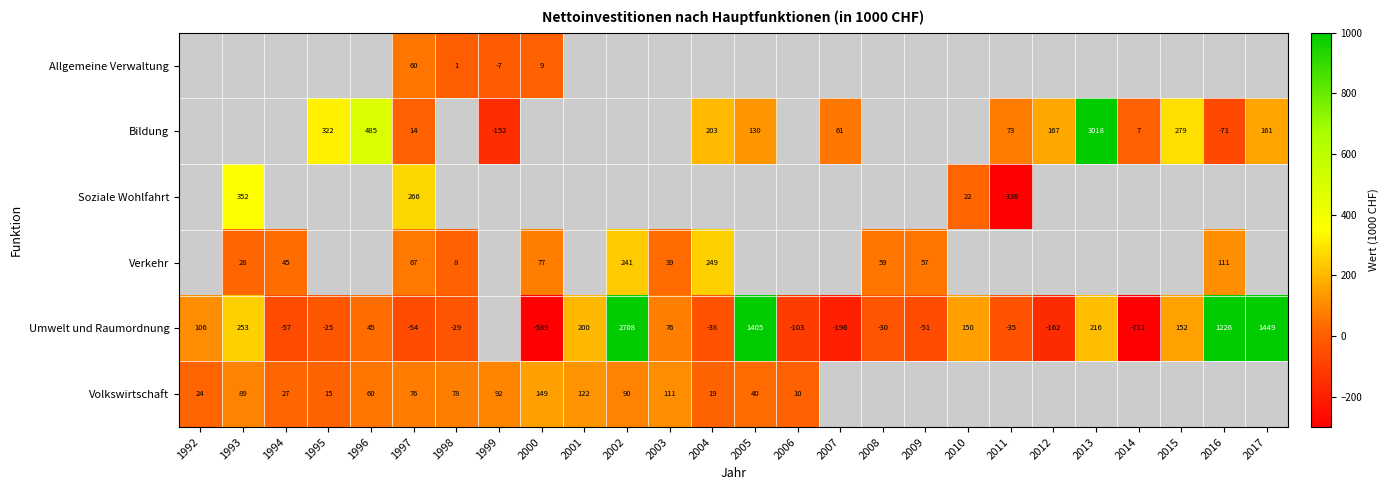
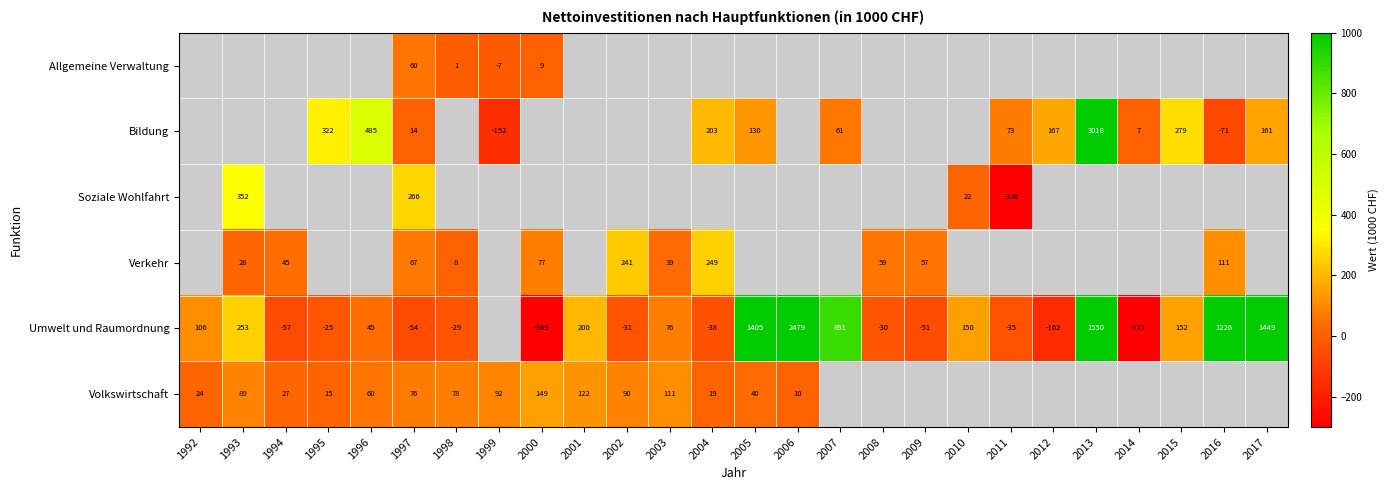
  {
    "Allgemeine Verwaltung": {
      "1997": 60,
      "1998": 1,
      "1999": -7,
      "2000": 9
    },
    "Bildung": {
      "1995": 322,
      "1996": 485,
      "1997": 14,
      "1999": -152,
      "2004": 203,
      "2005": 130,
      "2007": 61,
      "2011": 73,
      "2012": 167,
      "2013": 3018,
      "2014": 7,
      "2015": 279,
      "2016": -71,
      "2017": 161
    },
    "Soziale Wohlfahrt": {
      "1993": 352,
      "1997": 266,
      "2010": 22,
      "2011": -336
    },
    "Verkehr": {
      "1993": 28,
      "1994": 45,
      "1997": 67,
      "1998": 8,
      "2000": 77,
      "2002": 241,
      "2003": 39,
      "2004": 249,
      "2008": 59,
      "2009": 57,
      "2016": 111
    },
    "Umwelt und Raumordnung": {
      "1992": 106,
      "1993": 253,
      "1994": -57,
      "1995": -25,
      "1996": 45,
      "1997": -54,
      "1998": -29,
      "2000": -589,
      "2001": 200,
-     "2002": 2708,
+     "2002": -31,
      "2003": 76,
      "2004": -38,
      "2005": 1405,
-     "2006": -103,
-     "2007": -196,
+     "2006": 2479,
+     "2007": 891,
      "2008": -30,
      "2009": -51,
      "2010": 150,
      "2011": -35,
      "2012": -162,
-     "2013": 216,
+     "2013": 1550,
      "2014": -711,
      "2015": 152,
      "2016": 1226,
      "2017": 1449
    },
    "Volkswirtschaft": {
      "1992": 24,
      "1993": 89,
      "1994": 27,
      "1995": 15,
      "1996": 60,
      "1997": 76,
      "1998": 78,
      "1999": 92,
      "2000": 149,
      "2001": 122,
      "2002": 90,
      "2003": 111,
      "2004": 19,
      "2005": 40,
      "2006": 10
    }
  }
